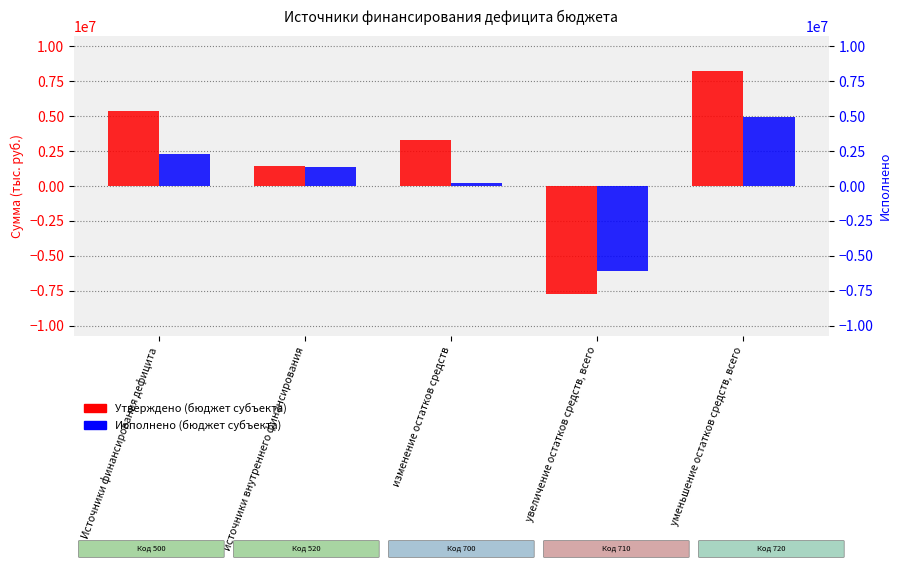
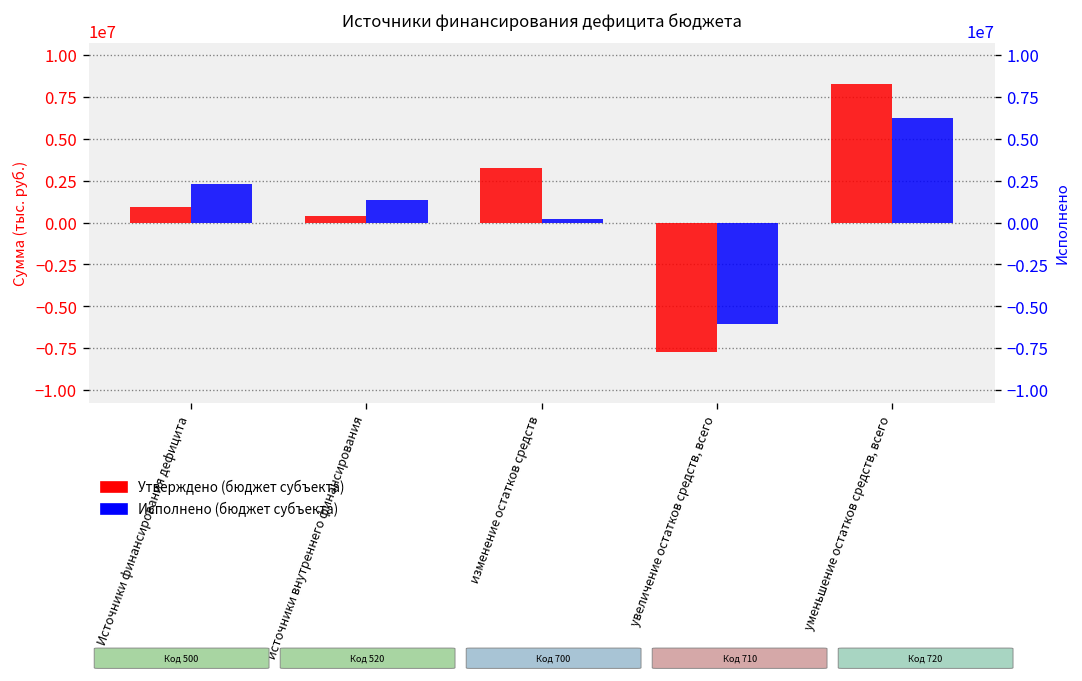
  {
    "Утверждено (бюджет субъекта)": {
-     "Источники финансирования дефицита": 5300000,
-     "источники внутреннего финансирования": 1400000,
+     "Источники финансирования дефицита": 900000,
+     "источники внутреннего финансирования": 400000,
      "изменение остатков средств": 3300000,
      "увеличение остатков средств, всего": -7700000,
      "уменьшение остатков средств, всего": 8300000
    },
    "Исполнено (бюджет субъекта)": {
      "Источники финансирования дефицита": 2300000,
      "источники внутреннего финансирования": 1400000,
      "изменение остатков средств": 200000,
      "увеличение остатков средств, всего": -6100000,
-     "уменьшение остатков средств, всего": 4900000
+     "уменьшение остатков средств, всего": 6300000
    }
  }
